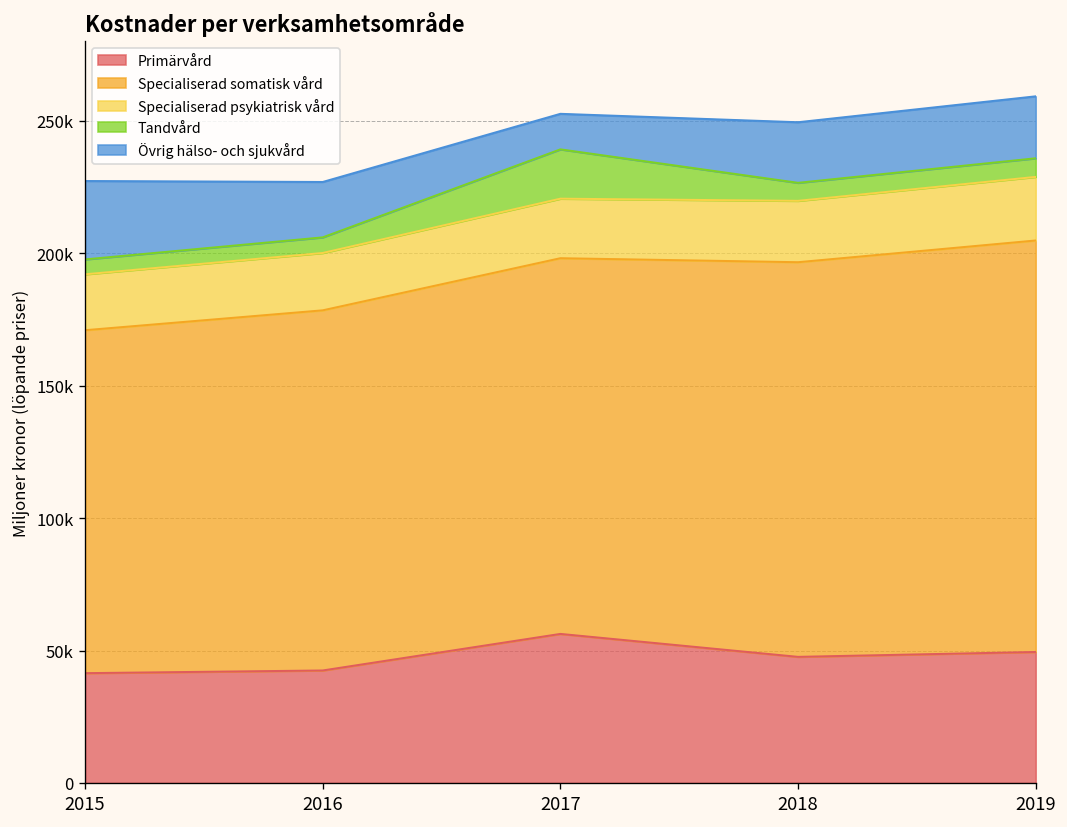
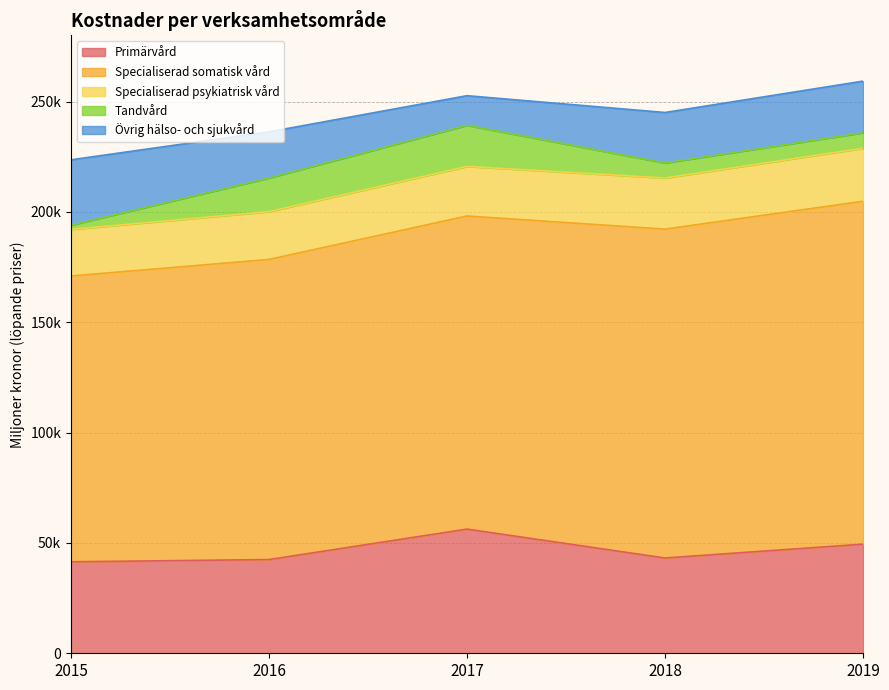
  {
    "Primärvård": {
      "2015": 41000,
      "2016": 42000,
      "2017": 56000,
-     "2018": 48000,
+     "2018": 43000,
      "2019": 49000
    },
    "Tandvård": {
-     "2015": 6000,
-     "2016": 6000,
+     "2015": 2000,
+     "2016": 15000,
      "2017": 19000,
      "2018": 7000,
      "2019": 7000
    },
    "Övrig hälso- och sjukvård": {
      "2015": 30000,
      "2017": 13000,
      "2018": 23000,
      "2019": 23000
    }
  }
